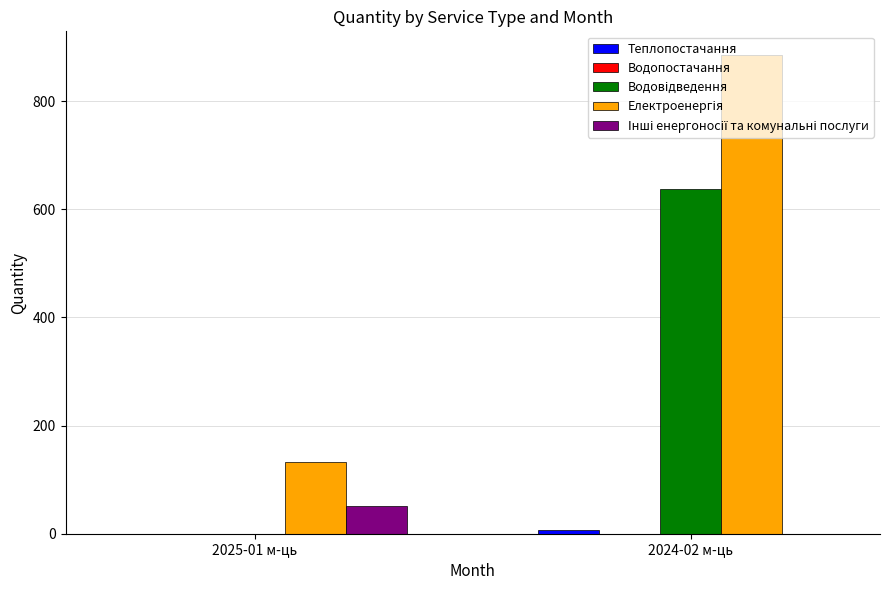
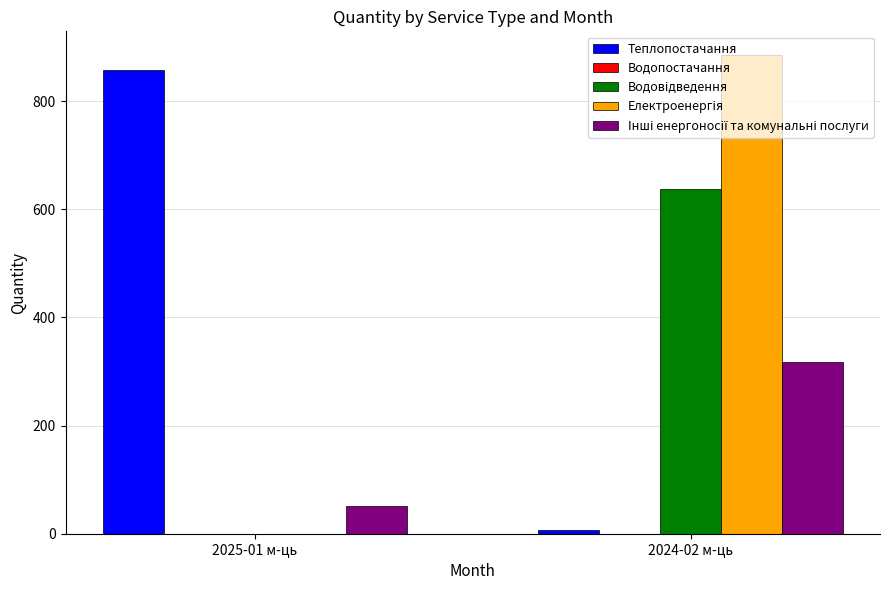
  {
    "Теплопостачання": {
-     "2025-01 м-ць": 0,
+     "2025-01 м-ць": 860,
      "2024-02 м-ць": 10
    },
    "Водопостачання": {
      "2025-01 м-ць": 0,
      "2024-02 м-ць": 0
    },
    "Водовідведення": {
      "2025-01 м-ць": 0,
      "2024-02 м-ць": 640
    },
    "Електроенергія": {
-     "2025-01 м-ць": 130
+     "2025-01 м-ць": 0
    },
    "Інші енергоносії та комунальні послуги": {
      "2025-01 м-ць": 50,
-     "2024-02 м-ць": 0
+     "2024-02 м-ць": 320
    }
  }
